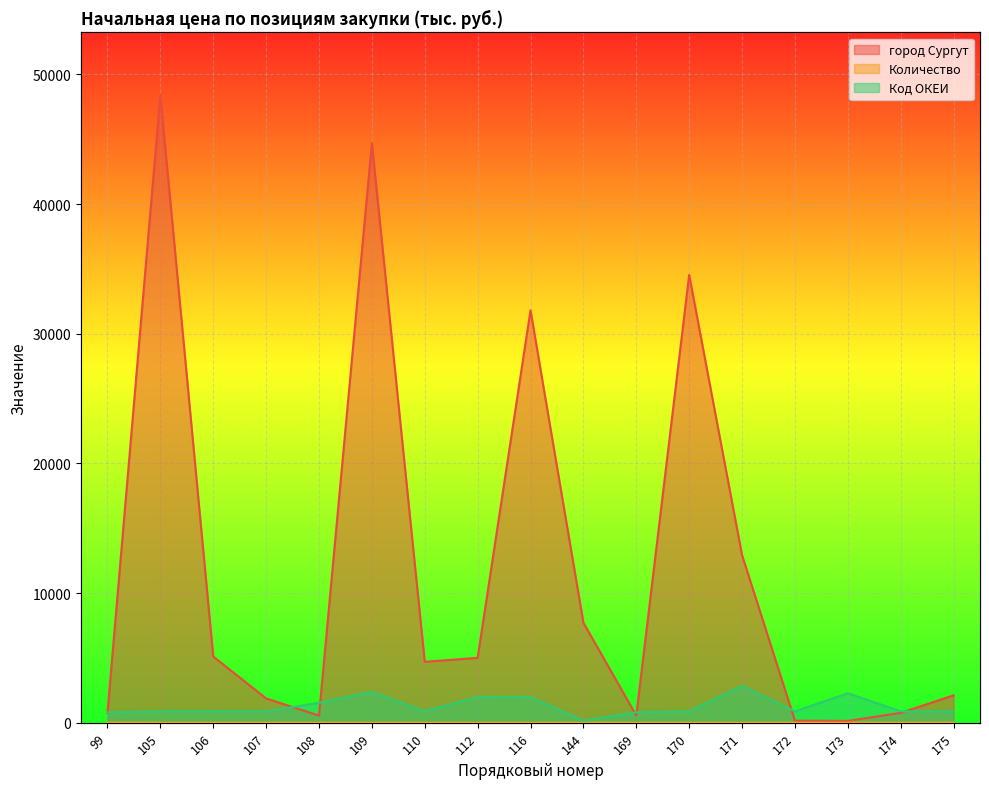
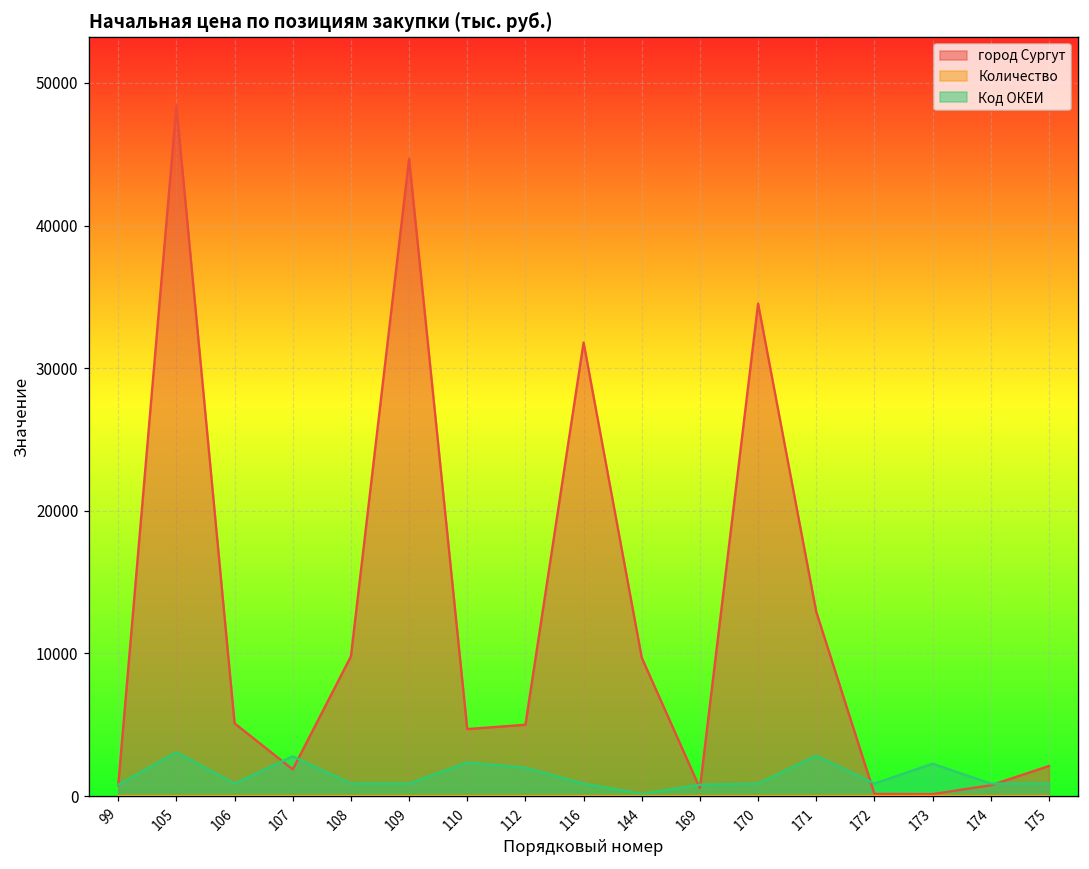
  {
    "город Сургут": {
      "105": 48400,
      "106": 5100,
      "107": 1900,
-     "108": 500,
+     "108": 9800,
      "109": 44700,
      "110": 4700,
      "112": 5000,
      "116": 31800,
-     "144": 7700,
+     "144": 9700,
      "169": 600,
      "170": 34500,
      "171": 12900,
      "175": 2100
    },
    "Количество": {
      "99": 0,
      "105": 0,
      "106": 0,
      "107": 0,
      "108": 0,
      "109": 0,
      "110": 0,
      "112": 0,
      "116": 0,
      "169": 0,
      "170": 0,
      "171": 0,
      "174": 0,
      "175": 0
    },
    "Код ОКЕИ": {
-     "105": 900,
+     "105": 3100,
      "106": 900,
-     "107": 900,
-     "108": 1500,
-     "109": 2400,
-     "110": 900,
+     "107": 2800,
+     "108": 900,
+     "109": 900,
+     "110": 2400,
      "112": 2000,
-     "116": 2000,
+     "116": 900,
      "169": 800,
      "170": 900,
      "171": 2800,
      "172": 900,
      "173": 2300,
      "175": 900
    }
  }
